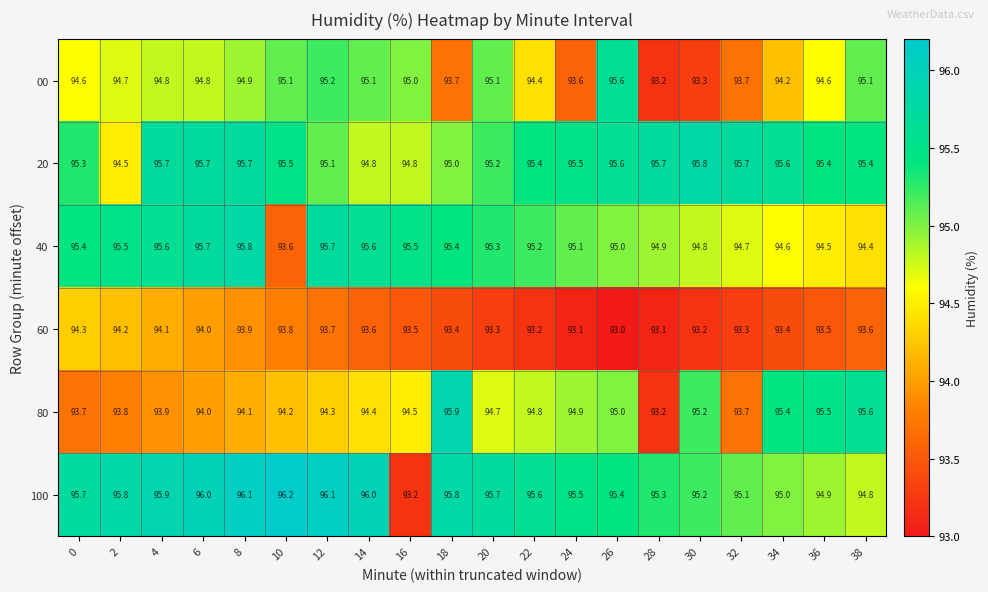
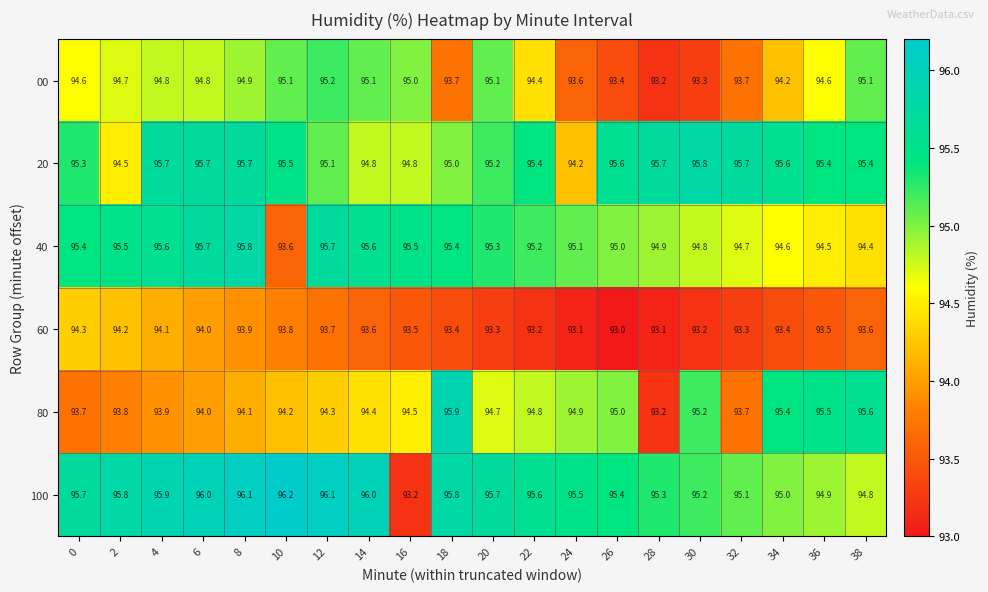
  {
    "00": {
      "0": 94.6,
      "2": 94.7,
      "4": 94.8,
      "6": 94.8,
      "8": 94.9,
      "10": 95.1,
      "12": 95.2,
      "14": 95.1,
      "16": 95.0,
      "18": 93.7,
      "20": 95.1,
      "22": 94.4,
      "24": 93.6,
-     "26": 95.6,
+     "26": 93.4,
      "28": 93.2,
      "30": 93.3,
      "32": 93.7,
      "34": 94.2,
      "36": 94.6,
      "38": 95.1
    },
    "20": {
      "0": 95.3,
      "2": 94.5,
      "4": 95.7,
      "6": 95.7,
      "8": 95.7,
      "10": 95.5,
      "12": 95.1,
      "14": 94.8,
      "16": 94.8,
      "18": 95.0,
      "20": 95.2,
      "22": 95.4,
-     "24": 95.5,
+     "24": 94.2,
      "26": 95.6,
      "28": 95.7,
      "30": 95.8,
      "32": 95.7,
      "34": 95.6,
      "36": 95.4,
      "38": 95.4
    },
    "40": {
      "0": 95.4,
      "2": 95.5,
      "4": 95.6,
      "6": 95.7,
      "8": 95.8,
      "10": 93.6,
      "12": 95.7,
      "14": 95.6,
      "16": 95.5,
      "18": 95.4,
      "20": 95.3,
      "22": 95.2,
      "24": 95.1,
      "26": 95.0,
      "28": 94.9,
      "30": 94.8,
      "32": 94.7,
      "34": 94.6,
      "36": 94.5,
      "38": 94.4
    },
    "60": {
      "0": 94.3,
      "2": 94.2,
      "4": 94.1,
      "6": 94.0,
      "8": 93.9,
      "10": 93.8,
      "12": 93.7,
      "14": 93.6,
      "16": 93.5,
      "18": 93.4,
      "20": 93.3,
      "22": 93.2,
      "24": 93.1,
      "26": 93.0,
      "28": 93.1,
      "30": 93.2,
      "32": 93.3,
      "34": 93.4,
      "36": 93.5,
      "38": 93.6
    },
    "80": {
      "0": 93.7,
      "2": 93.8,
      "4": 93.9,
      "6": 94.0,
      "8": 94.1,
      "10": 94.2,
      "12": 94.3,
      "14": 94.4,
      "16": 94.5,
      "18": 95.9,
      "20": 94.7,
      "22": 94.8,
      "24": 94.9,
      "26": 95.0,
      "28": 93.2,
      "30": 95.2,
      "32": 93.7,
      "34": 95.4,
      "36": 95.5,
      "38": 95.6
    },
    "100": {
      "0": 95.7,
      "2": 95.8,
      "4": 95.9,
      "6": 96.0,
      "8": 96.1,
      "10": 96.2,
      "12": 96.1,
      "14": 96.0,
      "16": 93.2,
      "18": 95.8,
      "20": 95.7,
      "22": 95.6,
      "24": 95.5,
      "26": 95.4,
      "28": 95.3,
      "30": 95.2,
      "32": 95.1,
      "34": 95.0,
      "36": 94.9,
      "38": 94.8
    }
  }
